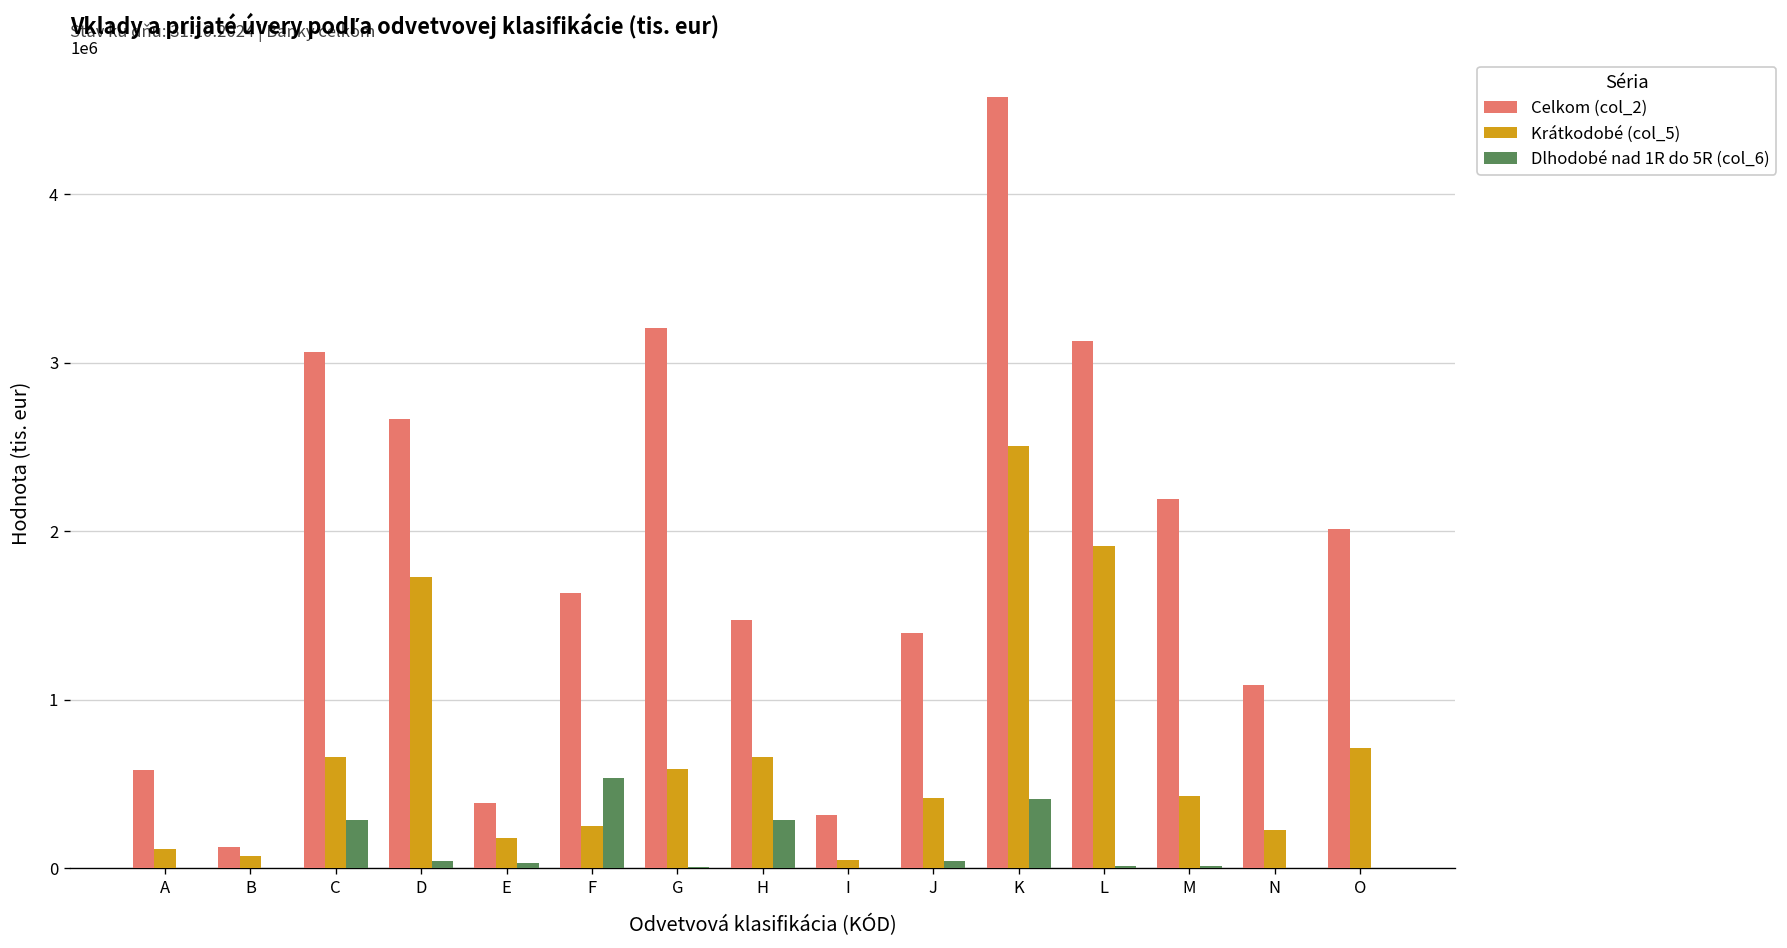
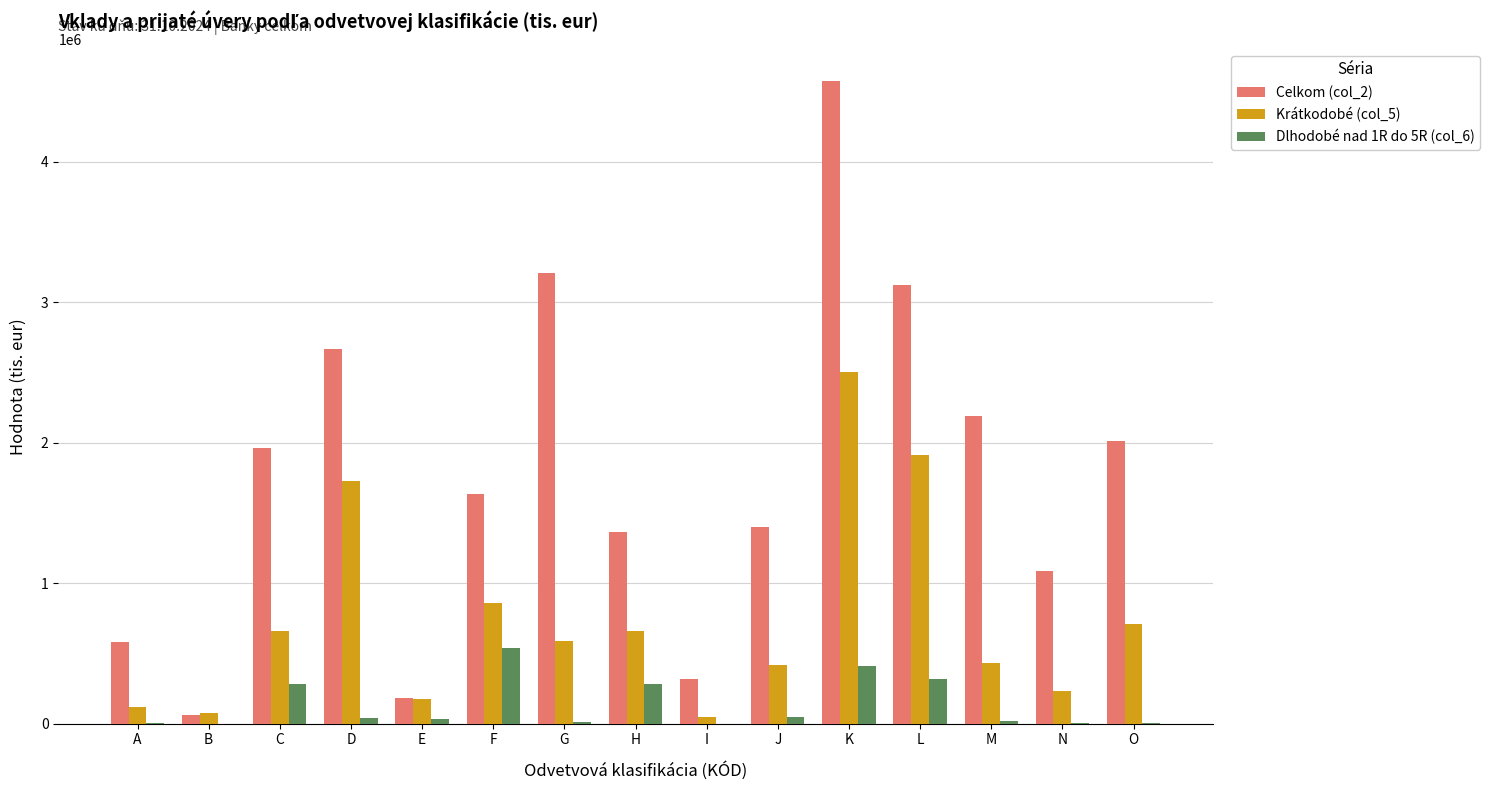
  {
    "Celkom (col_2)": {
      "A": 580000,
-     "B": 130000,
-     "C": 3060000,
+     "B": 60000,
+     "C": 1960000,
      "D": 2660000,
-     "E": 390000,
+     "E": 180000,
      "F": 1630000,
      "G": 3210000,
-     "H": 1470000,
+     "H": 1370000,
      "I": 320000,
      "J": 1400000,
      "K": 4580000,
      "L": 3130000,
      "M": 2190000,
      "N": 1090000,
      "O": 2010000
    },
    "Krátkodobé (col_5)": {
      "A": 120000,
      "B": 70000,
      "C": 660000,
      "D": 1730000,
      "E": 180000,
-     "F": 250000,
+     "F": 860000,
      "G": 590000,
      "H": 660000,
      "I": 50000,
      "J": 420000,
      "K": 2500000,
      "L": 1910000,
      "M": 430000,
      "N": 230000,
      "O": 710000
    },
    "Dlhodobé nad 1R do 5R (col_6)": {
      "B": 0,
      "C": 290000,
      "D": 40000,
      "E": 30000,
      "F": 540000,
      "H": 290000,
      "J": 50000,
      "K": 410000,
-     "L": 10000
+     "L": 320000
    }
  }
